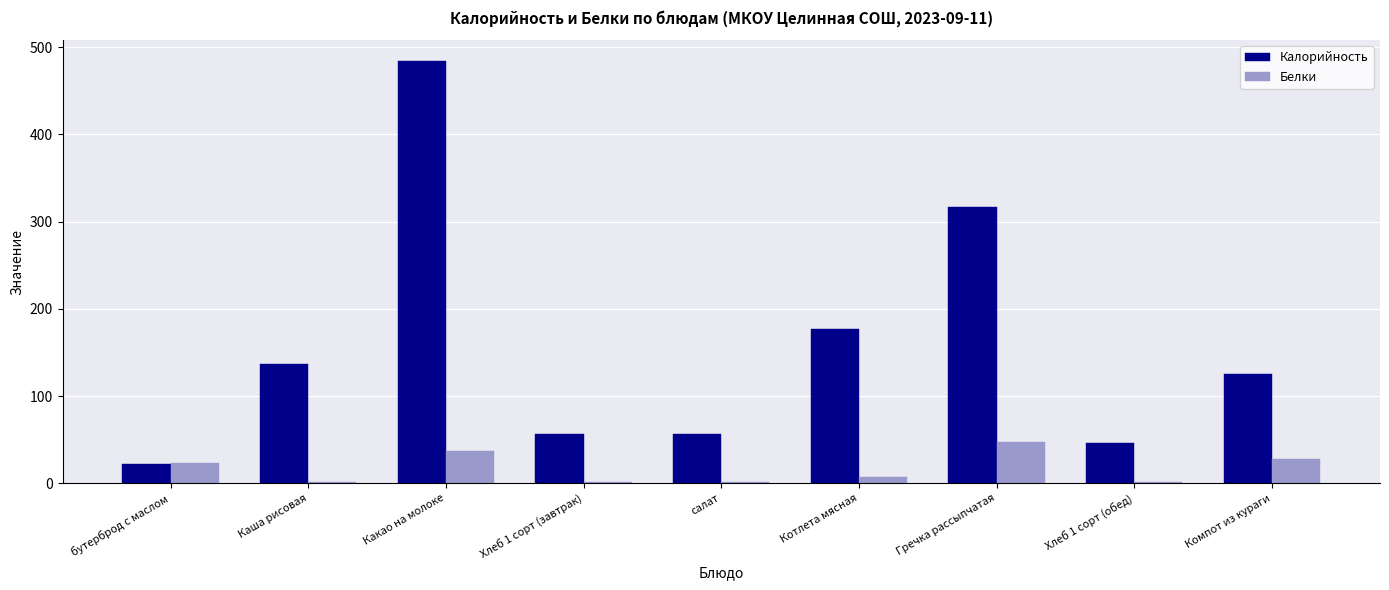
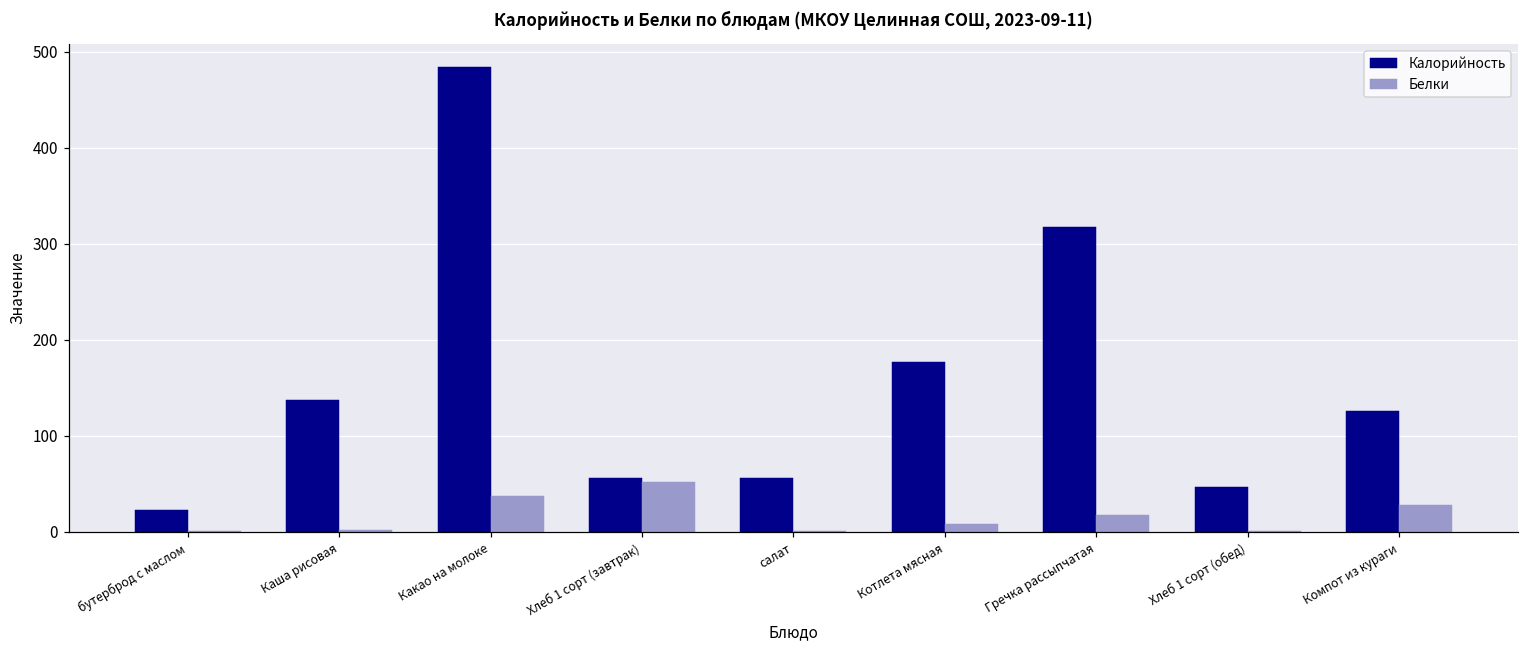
  {
    "Калорийность": {
      "бутерброд с маслом": 20,
      "Каша рисовая": 140,
      "Какао на молоке": 480,
      "Хлеб 1 сорт (завтрак)": 60,
      "салат": 60,
      "Котлета мясная": 180,
      "Гречка рассыпчатая": 320,
      "Хлеб 1 сорт (обед)": 50,
      "Компот из кураги": 130
    },
    "Белки": {
-     "бутерброд с маслом": 20,
+     "бутерброд с маслом": 0,
      "Какао на молоке": 40,
-     "Хлеб 1 сорт (завтрак)": 0,
+     "Хлеб 1 сорт (завтрак)": 50,
      "Котлета мясная": 10,
-     "Гречка рассыпчатая": 50,
+     "Гречка рассыпчатая": 20,
      "Компот из кураги": 30
    }
  }
